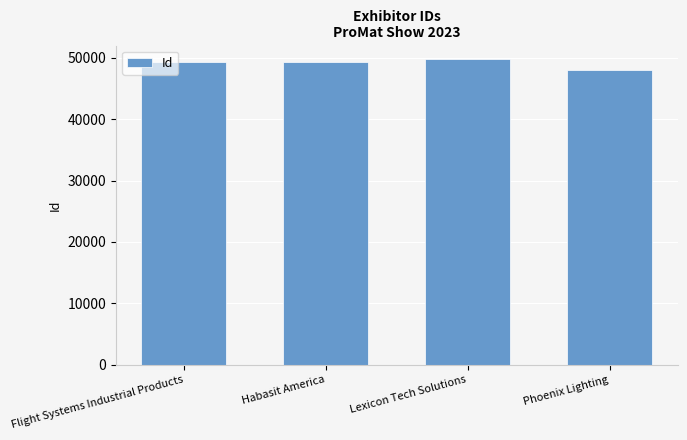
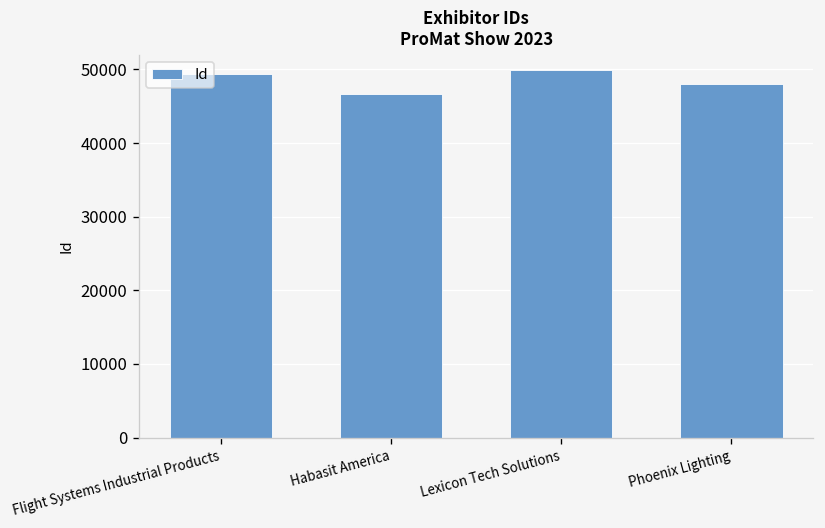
  {
    "Flight Systems Industrial Products": 49000,
-   "Habasit America": 49000,
+   "Habasit America": 47000,
    "Lexicon Tech Solutions": 50000,
    "Phoenix Lighting": 48000
  }
